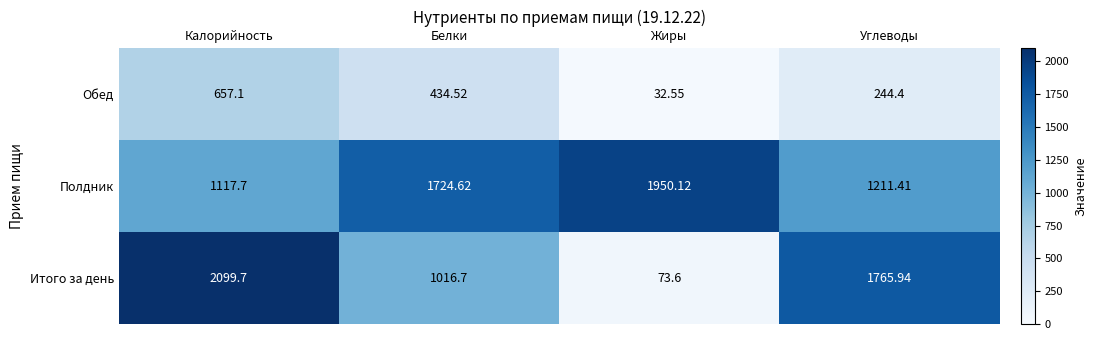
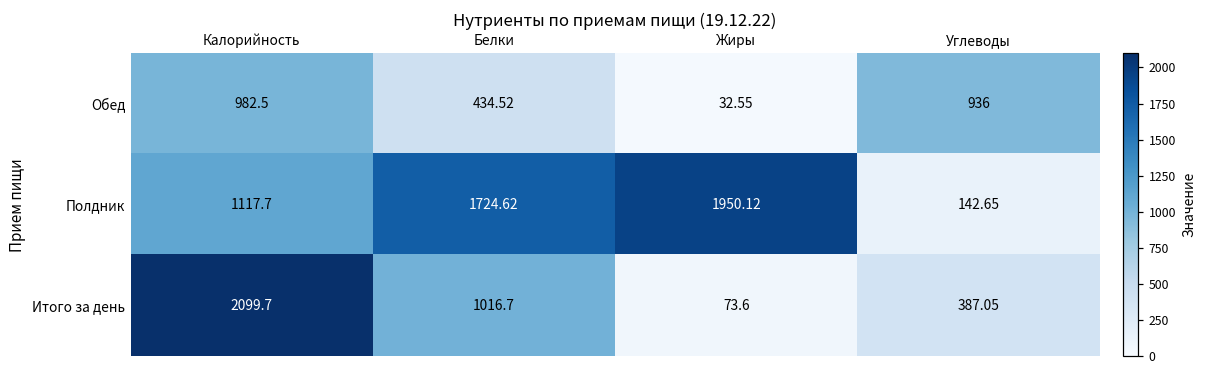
  {
    "Обед": {
-     "Калорийность": 657.1,
+     "Калорийность": 982.5,
      "Белки": 434.52,
      "Жиры": 32.55,
-     "Углеводы": 244.4
+     "Углеводы": 936
    },
    "Полдник": {
      "Калорийность": 1117.7,
      "Белки": 1724.62,
      "Жиры": 1950.12,
-     "Углеводы": 1211.41
+     "Углеводы": 142.65
    },
    "Итого за день": {
      "Калорийность": 2099.7,
      "Белки": 1016.7,
      "Жиры": 73.6,
-     "Углеводы": 1765.94
+     "Углеводы": 387.05
    }
  }
